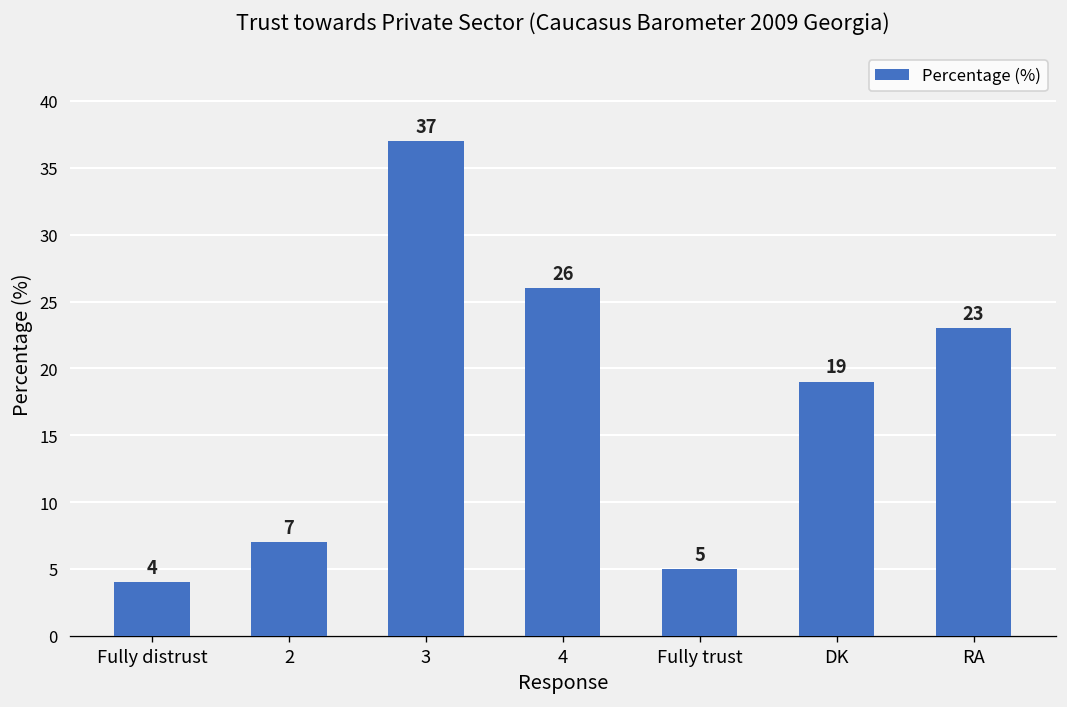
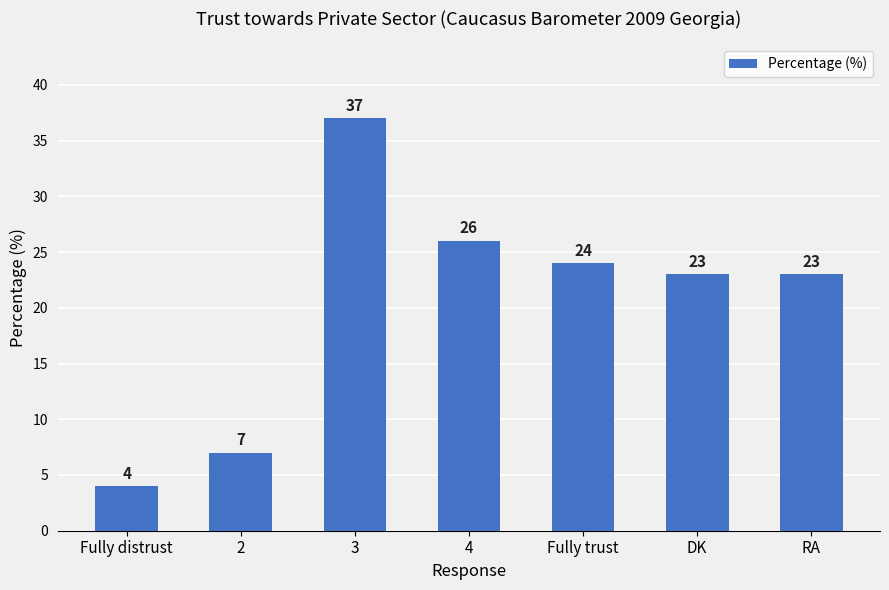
  {
    "Fully distrust": 4,
    "2": 7,
    "3": 37,
    "4": 26,
-   "Fully trust": 5,
-   "DK": 19,
+   "Fully trust": 24,
+   "DK": 23,
    "RA": 23
  }
